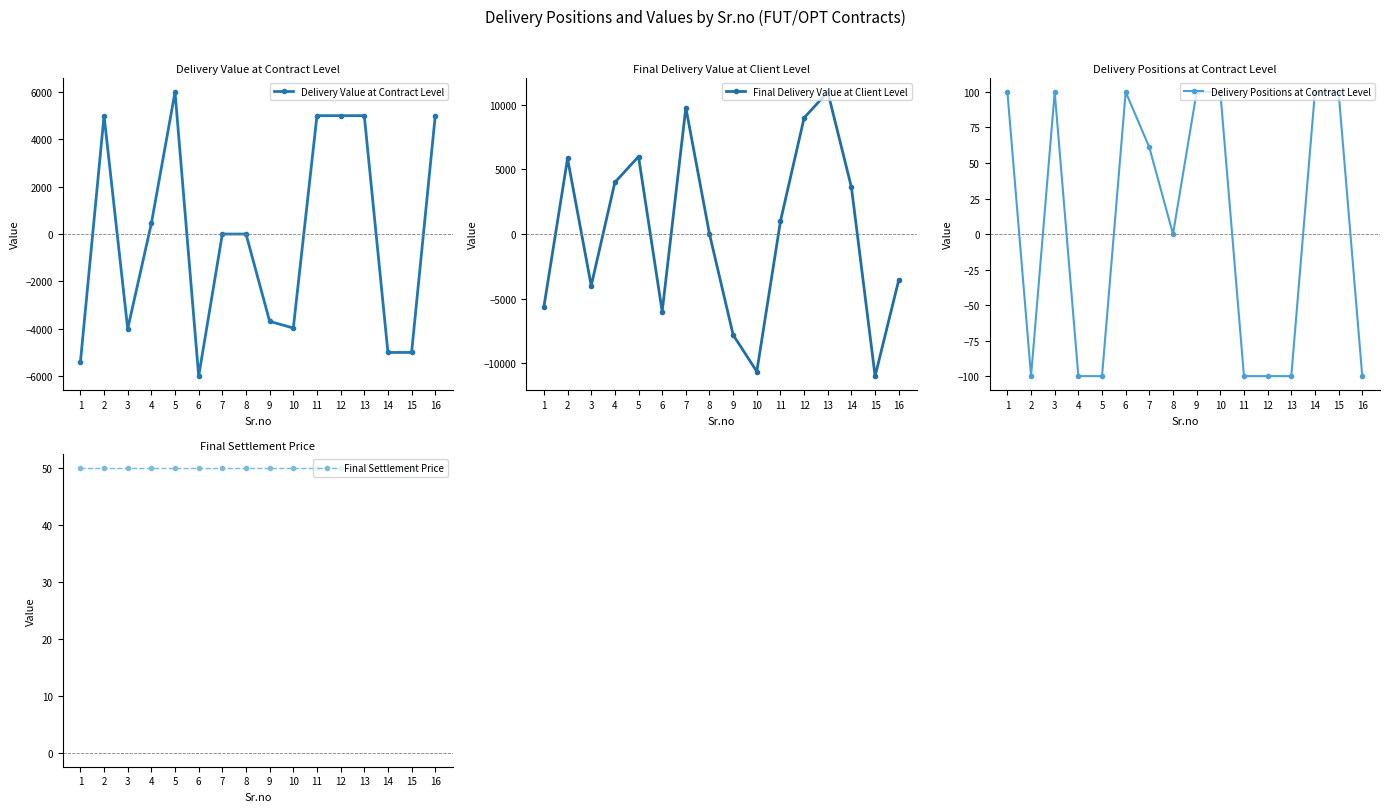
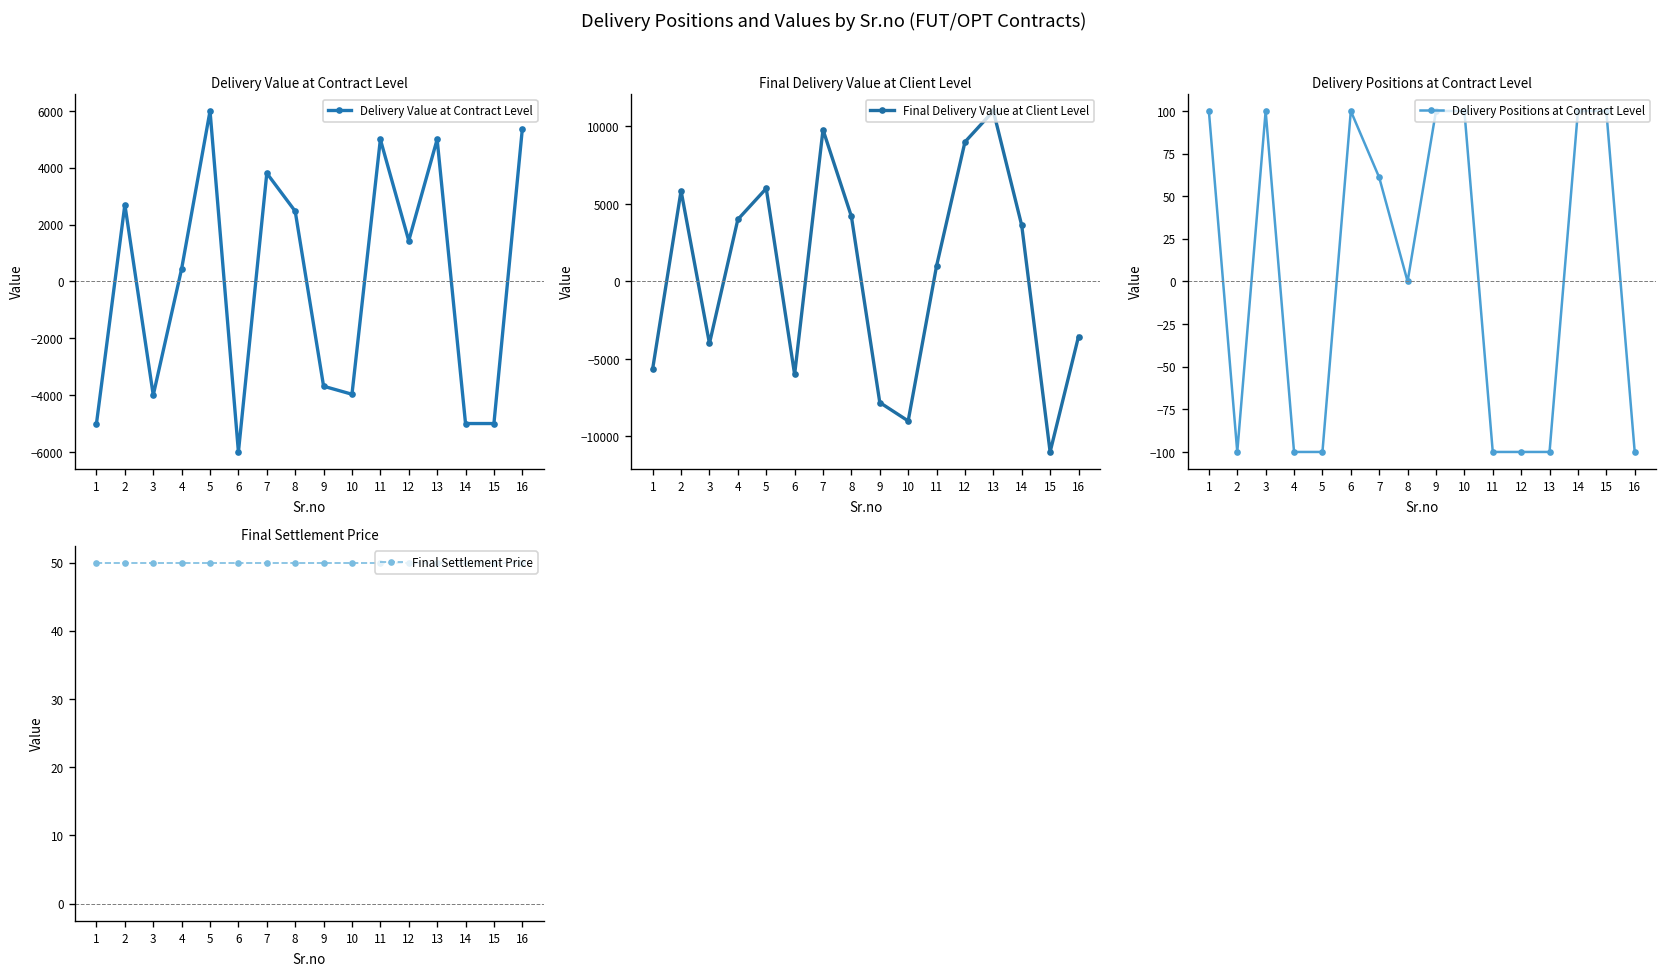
  {
    "Delivery Value at Contract Level": {
-     "1": -5400,
-     "2": 5000,
+     "1": -5000,
+     "2": 2700,
      "3": -4000,
      "4": 400,
      "5": 6000,
      "6": -6000,
-     "7": 0,
-     "8": 0,
+     "7": 3800,
+     "8": 2500,
      "9": -3700,
      "10": -4000,
      "11": 5000,
-     "12": 5000,
+     "12": 1400,
      "13": 5000,
      "14": -5000,
      "15": -5000,
-     "16": 5000
+     "16": 5400
    },
    "Final Delivery Value at Client Level": {
      "1": -5600,
      "2": 5900,
      "3": -4000,
      "4": 4000,
      "5": 6000,
      "6": -6000,
      "7": 9800,
-     "8": 0,
+     "8": 4200,
      "9": -7800,
-     "10": -10600,
+     "10": -9000,
      "11": 1000,
      "12": 9000,
      "14": 3600,
      "15": -11000,
      "16": -3600
    },
    "Delivery Positions at Contract Level": {
      "1": 100,
      "2": -100,
      "3": 100,
      "4": -100,
      "5": -100,
      "6": 100,
      "7": 61,
      "8": 0,
      "11": -100,
      "12": -100,
      "13": -100,
      "16": -100
    },
    "Final Settlement Price": {
      "1": 50,
      "2": 50,
      "3": 50,
      "4": 50,
      "5": 50,
      "6": 50,
      "7": 50,
      "8": 50,
      "9": 50,
      "10": 50
    }
  }
